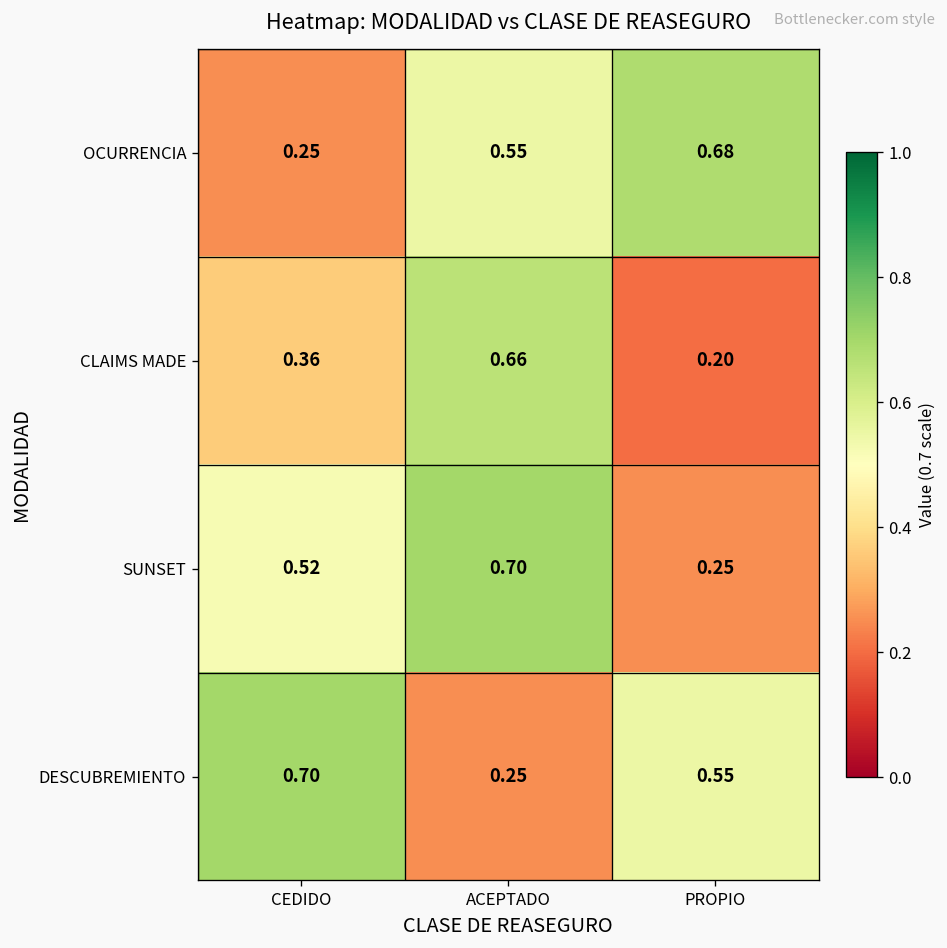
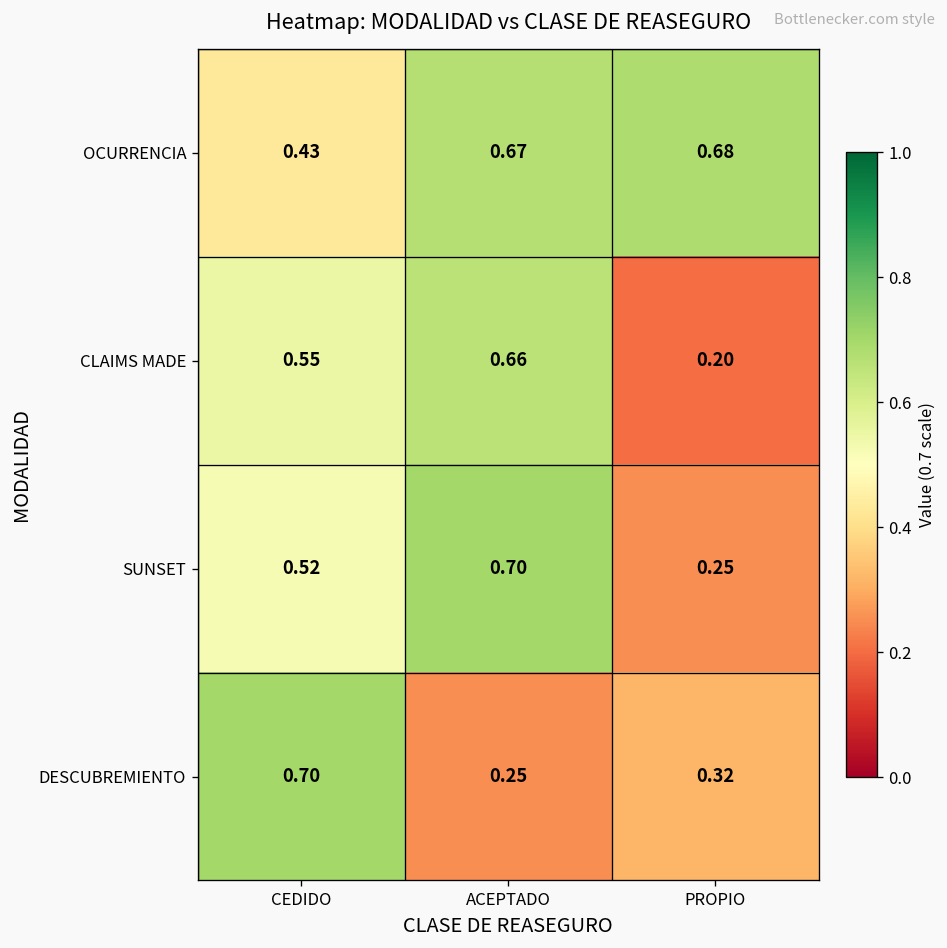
  {
    "OCURRENCIA": {
-     "CEDIDO": 0.25,
-     "ACEPTADO": 0.55,
+     "CEDIDO": 0.43,
+     "ACEPTADO": 0.67,
      "PROPIO": 0.68
    },
    "CLAIMS MADE": {
-     "CEDIDO": 0.36,
+     "CEDIDO": 0.55,
      "ACEPTADO": 0.66,
      "PROPIO": 0.20
    },
    "SUNSET": {
      "CEDIDO": 0.52,
      "ACEPTADO": 0.70,
      "PROPIO": 0.25
    },
    "DESCUBREMIENTO": {
      "CEDIDO": 0.70,
      "ACEPTADO": 0.25,
-     "PROPIO": 0.55
+     "PROPIO": 0.32
    }
  }
